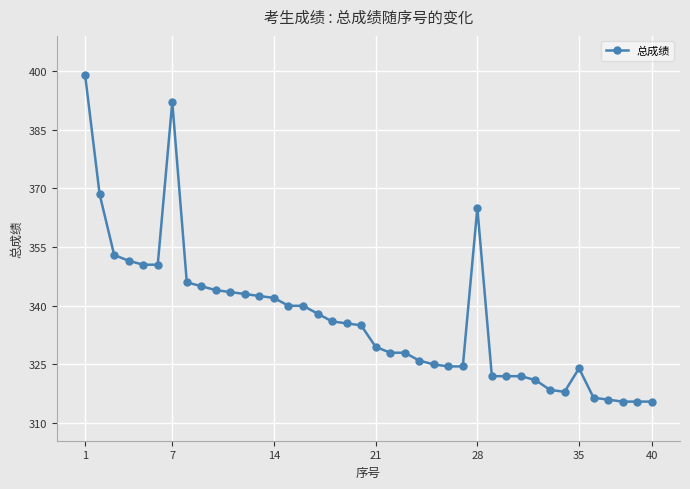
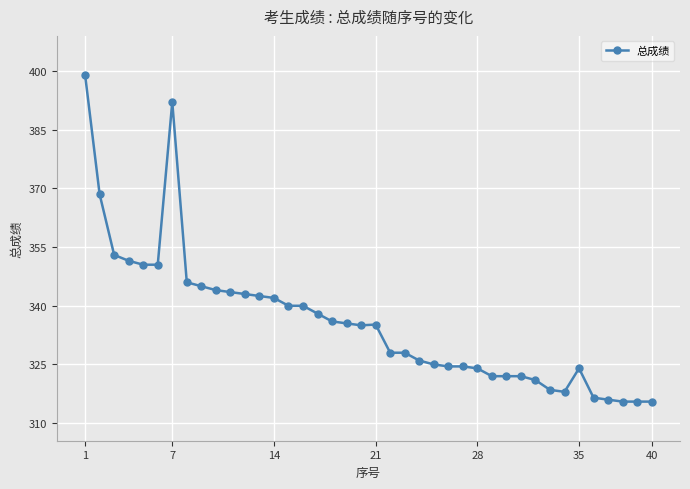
  {
    "1": 399,
    "7": 392,
    "14": 342,
-   "21": 330,
-   "28": 365,
+   "21": 335,
+   "28": 324,
    "35": 324,
    "40": 316
  }
